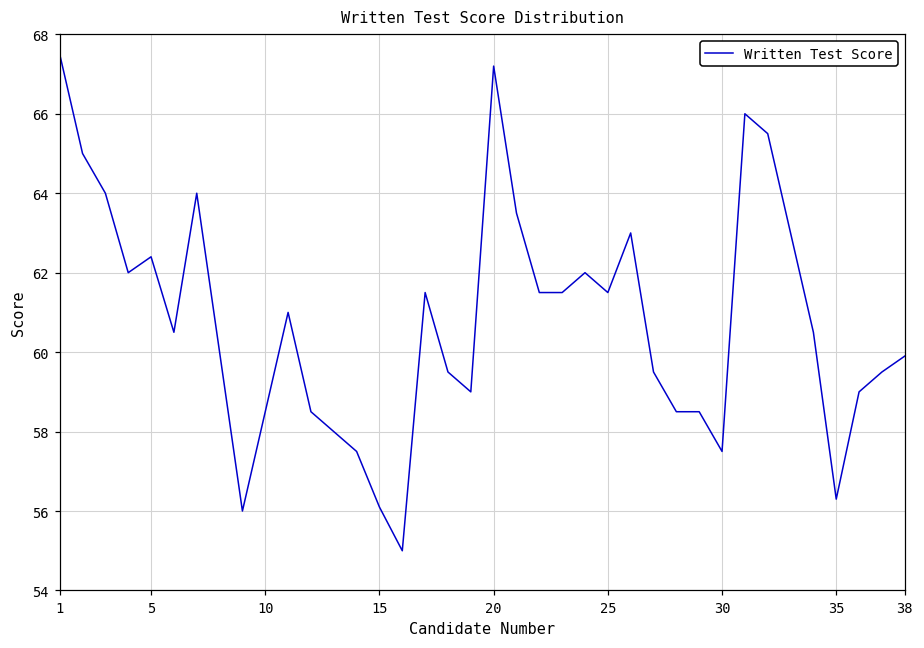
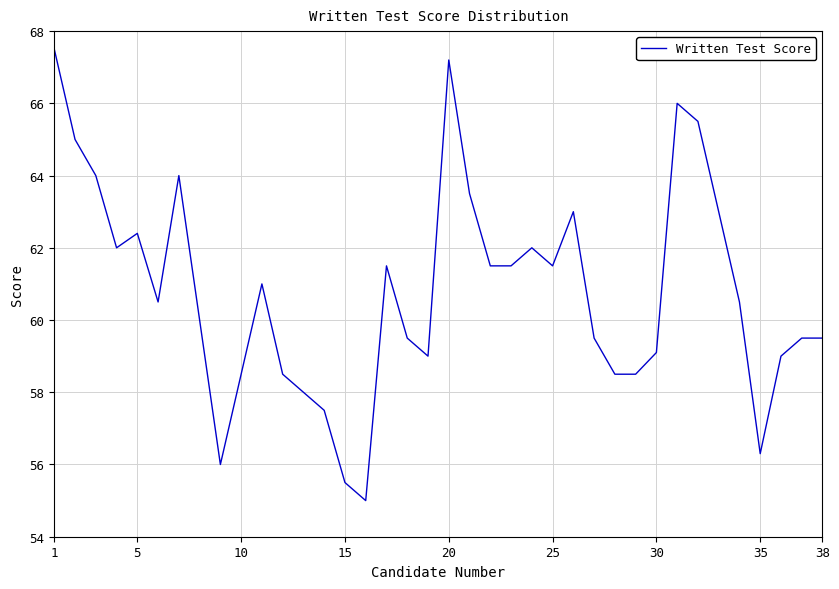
  {
    "1": 67.5,
    "5": 62.4,
    "10": 58.5,
-   "15": 56.1,
+   "15": 55.5,
    "20": 67.2,
    "25": 61.5,
-   "30": 57.5,
+   "30": 59.1,
    "35": 56.3,
-   "38": 59.9
+   "38": 59.5
  }
